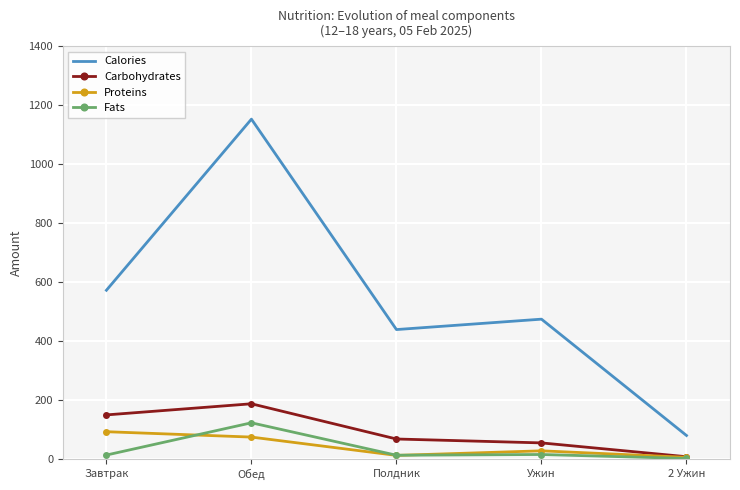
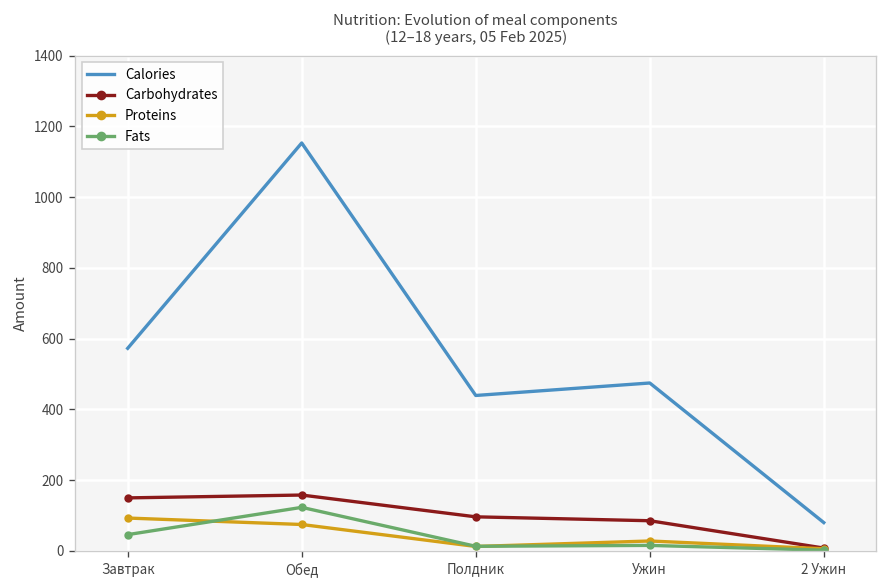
  {
    "Calories": {
      "Завтрак": 570,
      "Обед": 1150,
      "Полдник": 440,
      "Ужин": 470,
      "2 Ужин": 80
    },
    "Carbohydrates": {
      "Завтрак": 150,
-     "Обед": 190,
-     "Полдник": 70,
-     "Ужин": 50
+     "Обед": 160,
+     "Полдник": 100,
+     "Ужин": 90
    },
    "Proteins": {
      "Завтрак": 90,
      "Обед": 70,
      "Ужин": 30
    },
    "Fats": {
-     "Завтрак": 10,
+     "Завтрак": 50,
      "Обед": 120,
      "Ужин": 20
    }
  }
